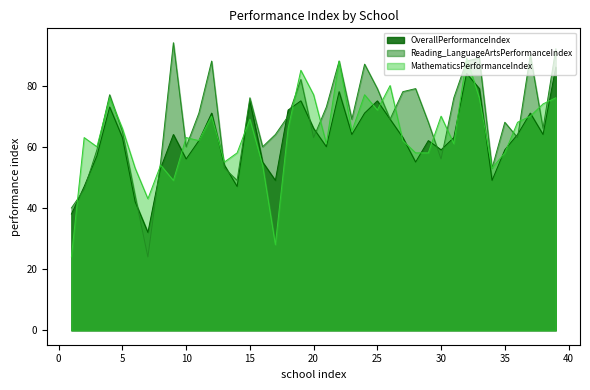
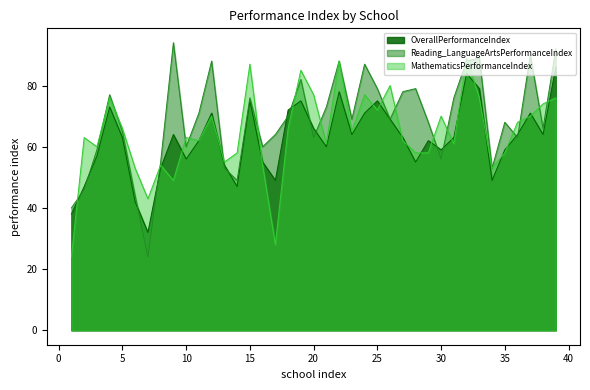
  {
    "OverallPerformanceIndex": {
      "5": 63,
      "10": 56,
      "15": 75,
      "20": 66,
      "25": 75,
      "30": 59,
      "35": 59
    },
    "Reading_LanguageArtsPerformanceIndex": {
      "5": 65,
      "10": 60,
      "15": 76,
      "20": 63,
      "25": 79,
      "30": 56,
      "35": 68
    },
    "MathematicsPerformanceIndex": {
      "5": 66,
      "10": 63,
-     "15": 69,
+     "15": 87,
      "20": 77,
      "25": 72,
      "30": 70,
      "35": 58
    }
  }
